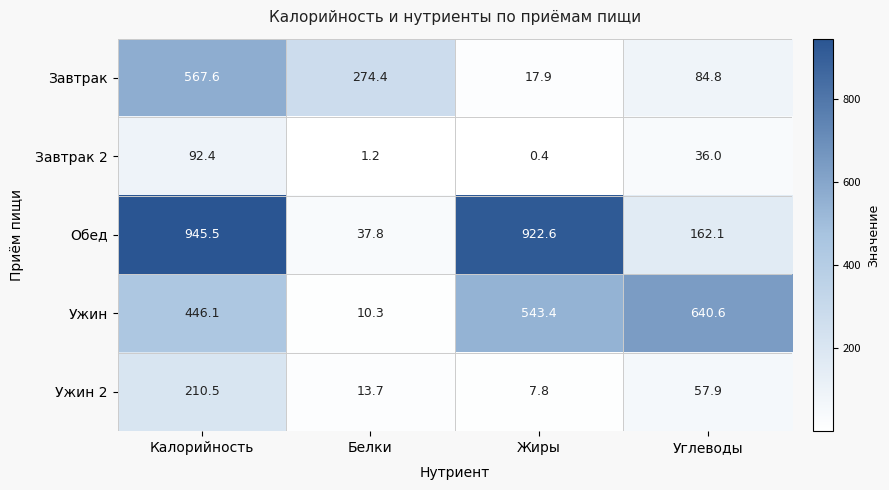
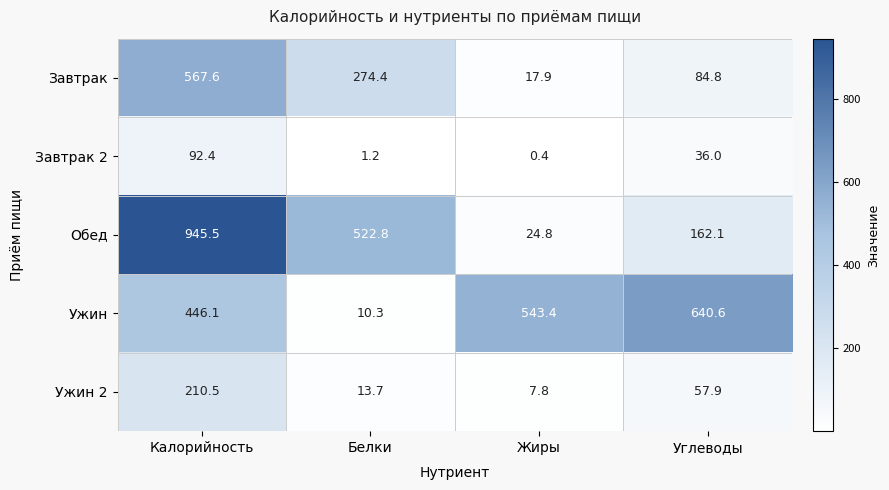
  {
    "Завтрак": {
      "Калорийность": 567.6,
      "Белки": 274.4,
      "Жиры": 17.9,
      "Углеводы": 84.8
    },
    "Завтрак 2": {
      "Калорийность": 92.4,
      "Белки": 1.2,
      "Жиры": 0.4,
      "Углеводы": 36.0
    },
    "Обед": {
      "Калорийность": 945.5,
-     "Белки": 37.8,
-     "Жиры": 922.6,
+     "Белки": 522.8,
+     "Жиры": 24.8,
      "Углеводы": 162.1
    },
    "Ужин": {
      "Калорийность": 446.1,
      "Белки": 10.3,
      "Жиры": 543.4,
      "Углеводы": 640.6
    },
    "Ужин 2": {
      "Калорийность": 210.5,
      "Белки": 13.7,
      "Жиры": 7.8,
      "Углеводы": 57.9
    }
  }
